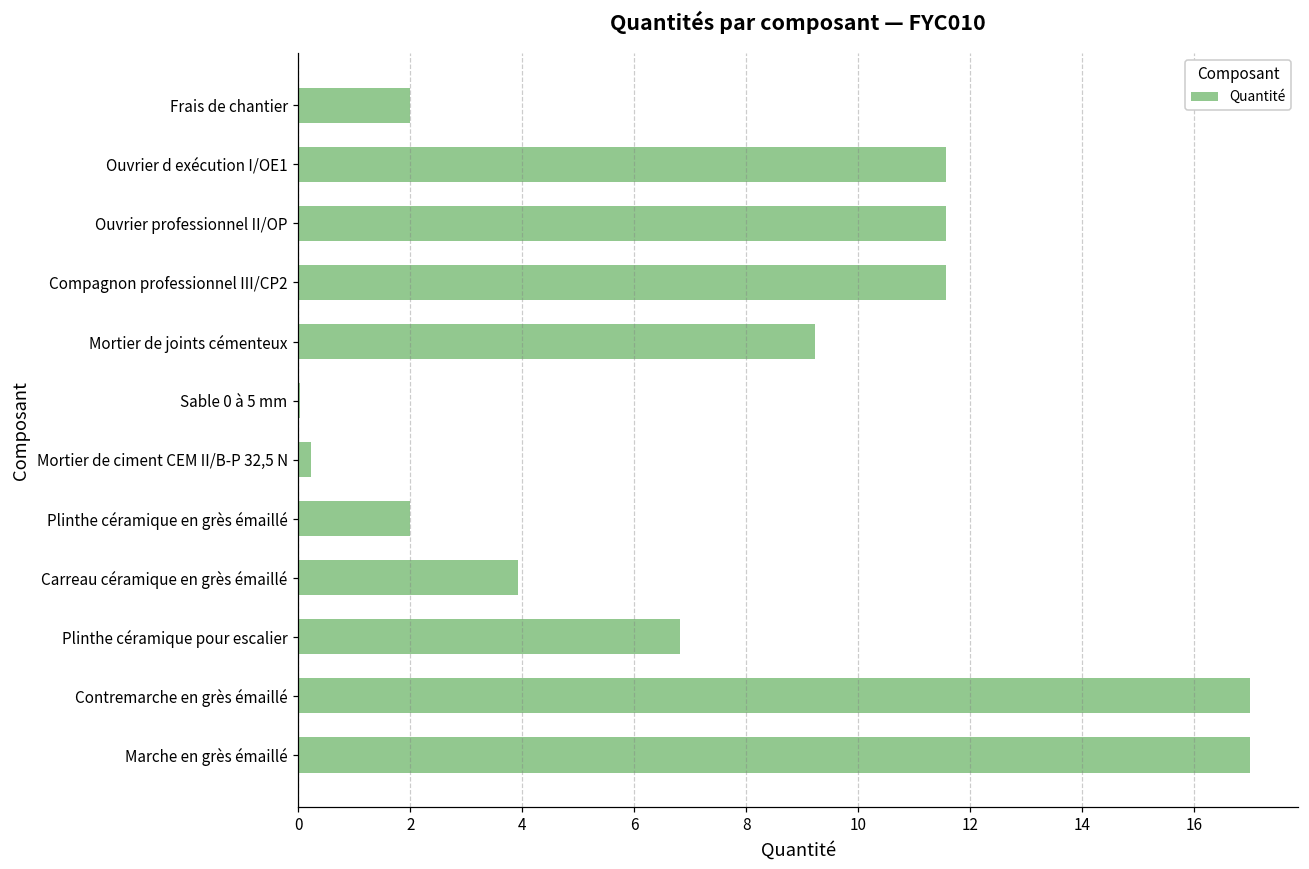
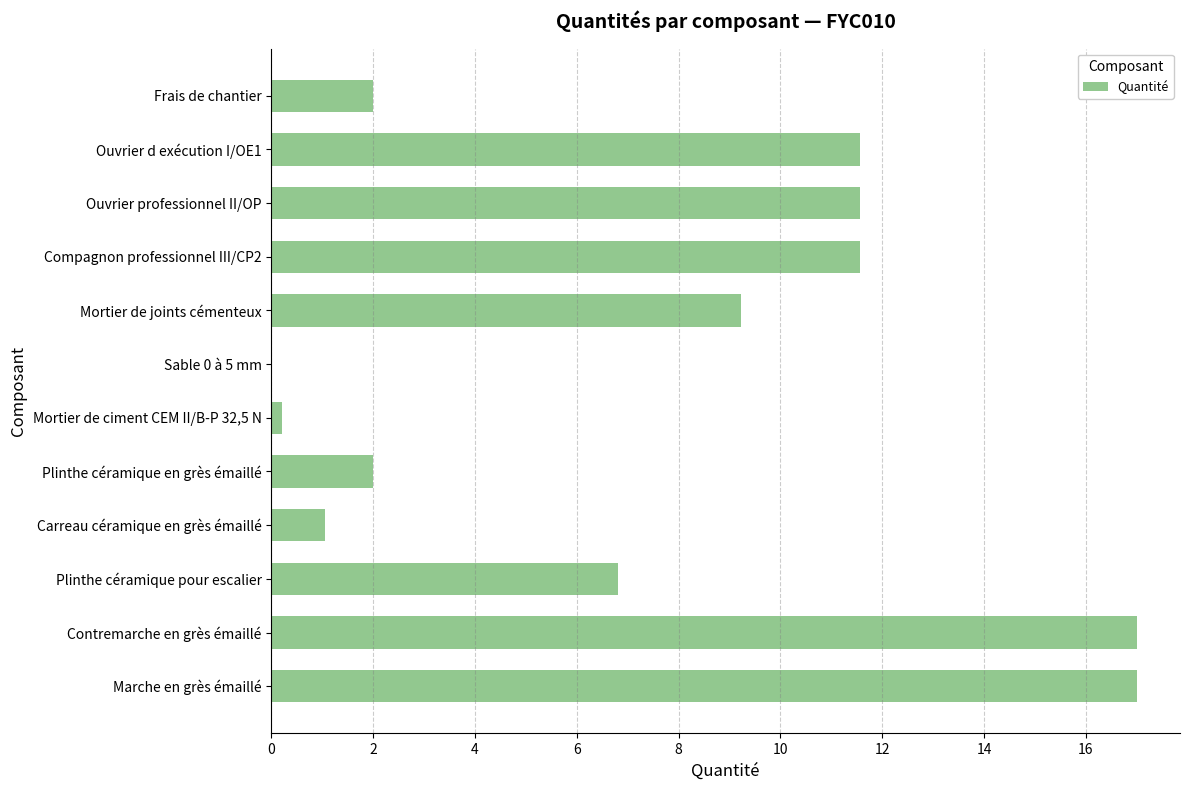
  {
    "Frais de chantier": 2.0,
    "Ouvrier d exécution I/OE1": 11.6,
    "Ouvrier professionnel II/OP": 11.6,
    "Compagnon professionnel III/CP2": 11.6,
    "Mortier de joints cémenteux": 9.2,
    "Mortier de ciment CEM II/B-P 32,5 N": 0.2,
    "Plinthe céramique en grès émaillé": 2.0,
-   "Carreau céramique en grès émaillé": 3.9,
+   "Carreau céramique en grès émaillé": 1.1,
    "Plinthe céramique pour escalier": 6.8,
    "Contremarche en grès émaillé": 17.0,
    "Marche en grès émaillé": 17.0
  }
